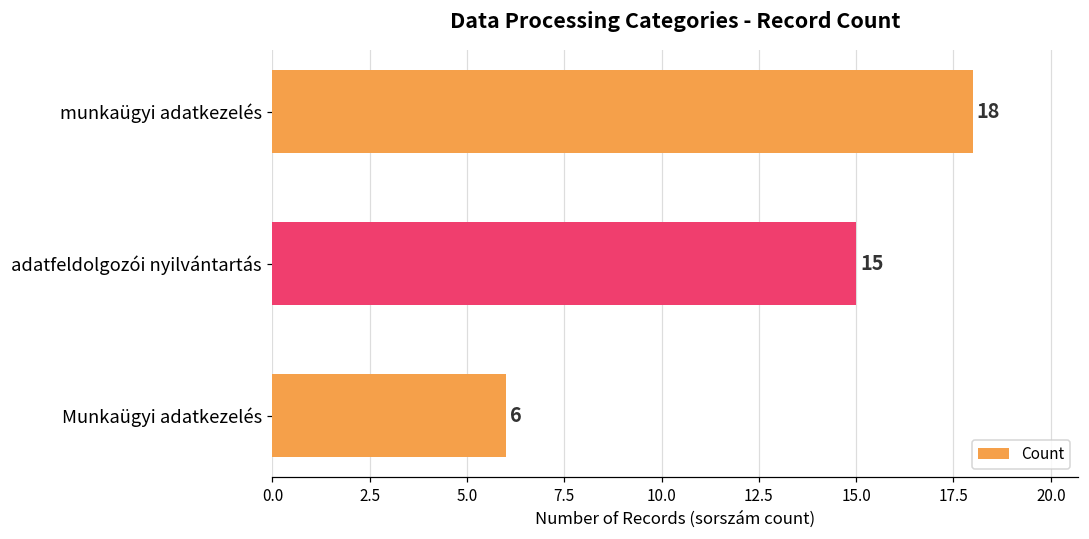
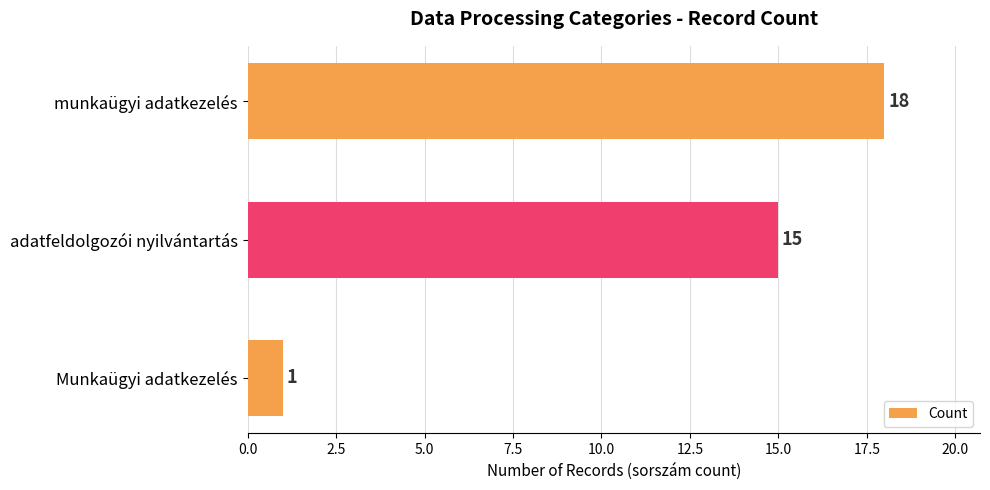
  {
    "munkaügyi adatkezelés": 18,
    "adatfeldolgozói nyilvántartás": 15,
-   "Munkaügyi adatkezelés": 6
+   "Munkaügyi adatkezelés": 1
  }
